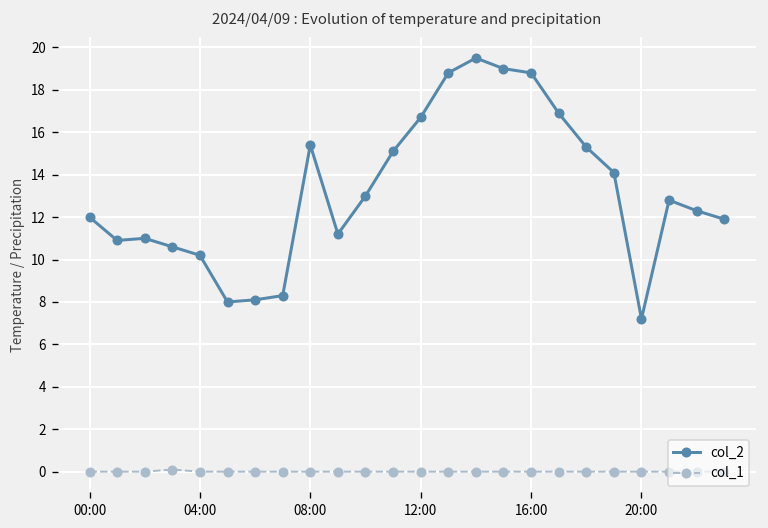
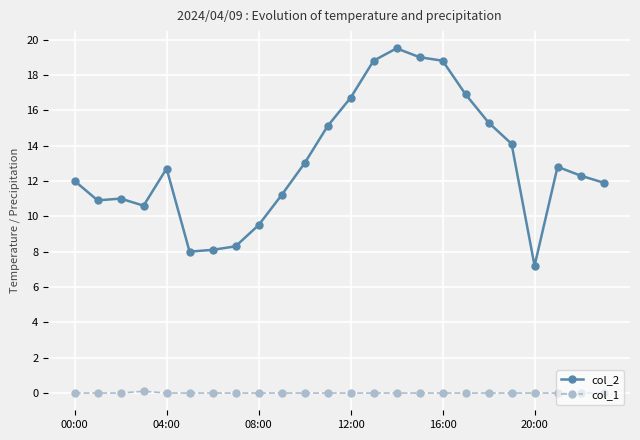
  {
    "col_2": {
      "00:00": 12.0,
-     "04:00": 10.2,
-     "08:00": 15.4,
+     "04:00": 12.7,
+     "08:00": 9.5,
      "12:00": 16.7,
      "16:00": 18.8,
      "20:00": 7.2
    },
    "col_1": {
      "00:00": 0.0,
      "04:00": 0.0,
      "08:00": 0.0,
      "12:00": 0.0,
      "16:00": 0.0,
      "20:00": 0.0
    }
  }
